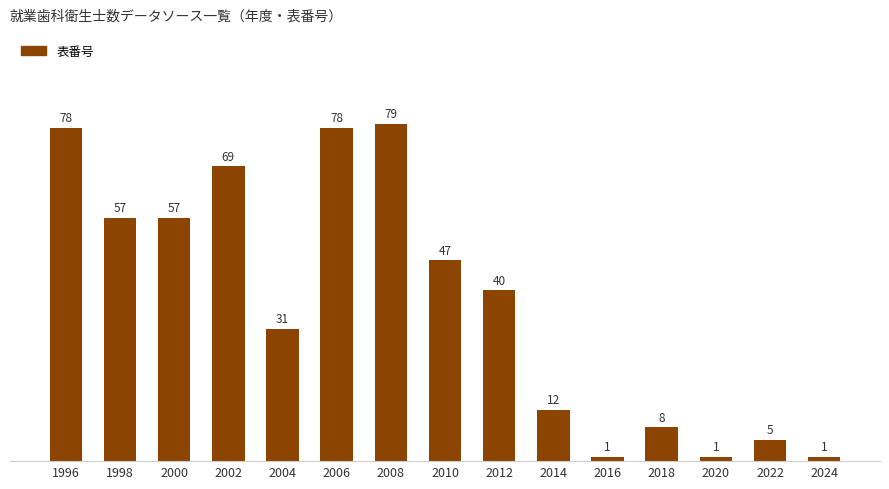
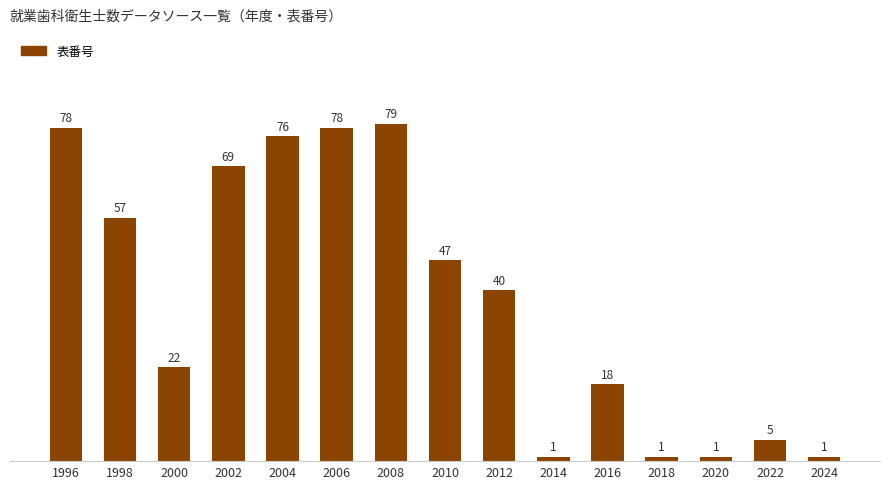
  {
    "1996": 78,
    "1998": 57,
-   "2000": 57,
+   "2000": 22,
    "2002": 69,
-   "2004": 31,
+   "2004": 76,
    "2006": 78,
    "2008": 79,
    "2010": 47,
    "2012": 40,
-   "2014": 12,
-   "2016": 1,
-   "2018": 8,
+   "2014": 1,
+   "2016": 18,
+   "2018": 1,
    "2020": 1,
    "2022": 5,
    "2024": 1
  }
